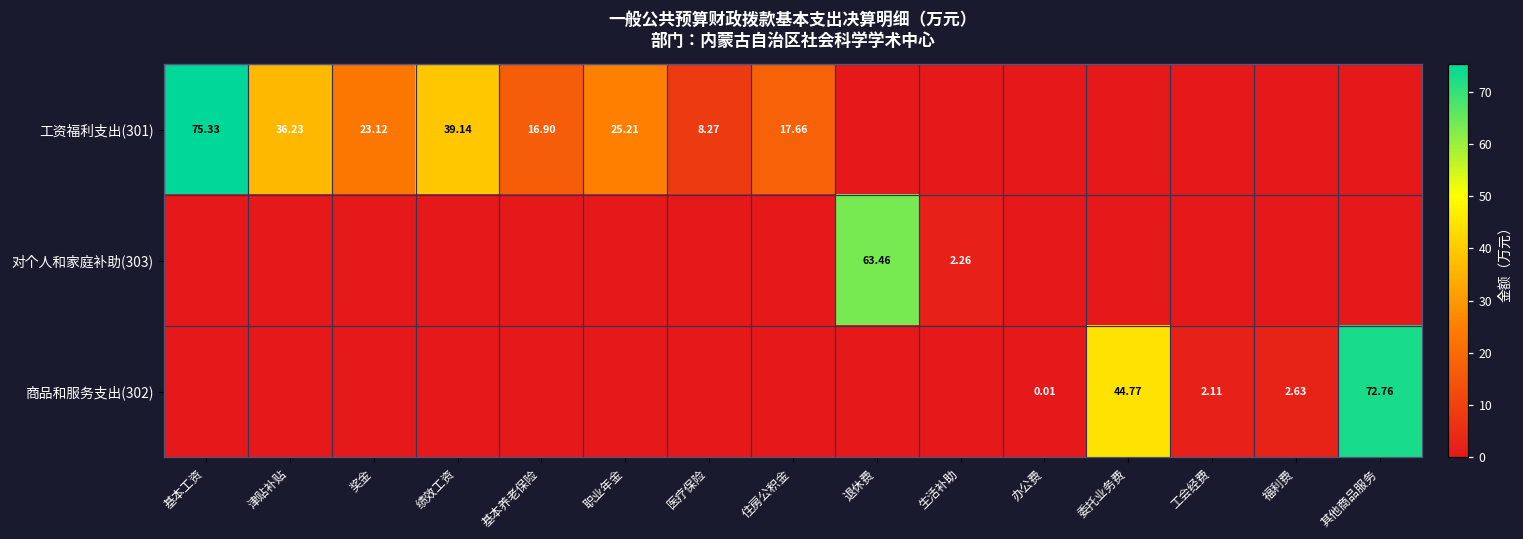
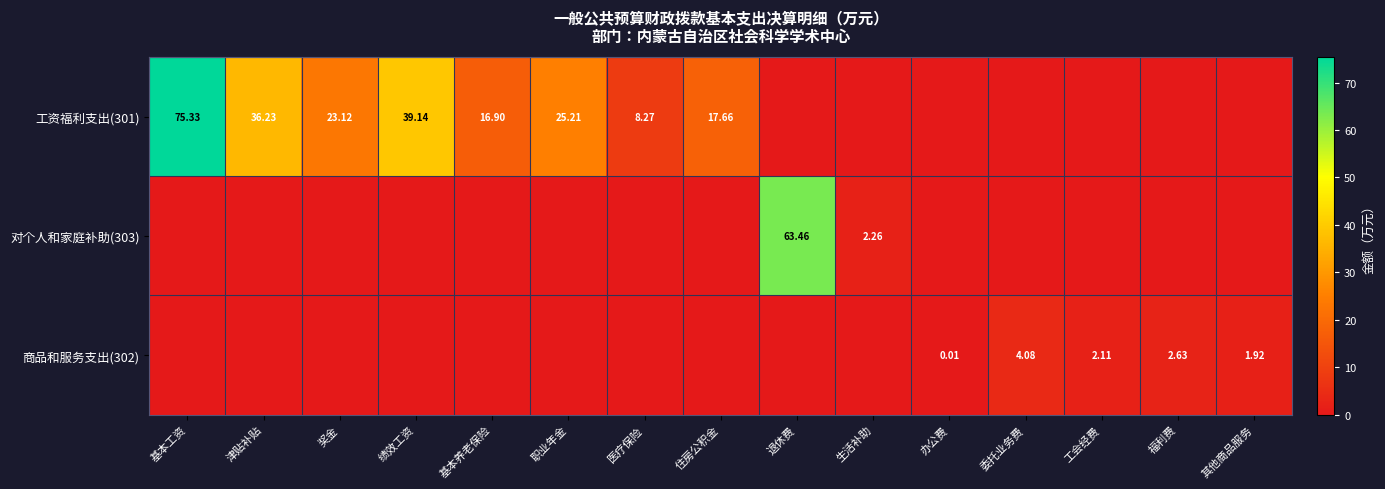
  {
    "工资福利支出(301)": {
      "基本工资": 75.33,
      "津贴补贴": 36.23,
      "奖金": 23.12,
      "绩效工资": 39.14,
      "基本养老保险": 16.90,
      "职业年金": 25.21,
      "医疗保险": 8.27,
      "住房公积金": 17.66
    },
    "对个人和家庭补助(303)": {
      "退休费": 63.46,
      "生活补助": 2.26
    },
    "商品和服务支出(302)": {
      "办公费": 0.01,
-     "委托业务费": 44.77,
+     "委托业务费": 4.08,
      "工会经费": 2.11,
      "福利费": 2.63,
-     "其他商品服务": 72.76
+     "其他商品服务": 1.92
    }
  }
